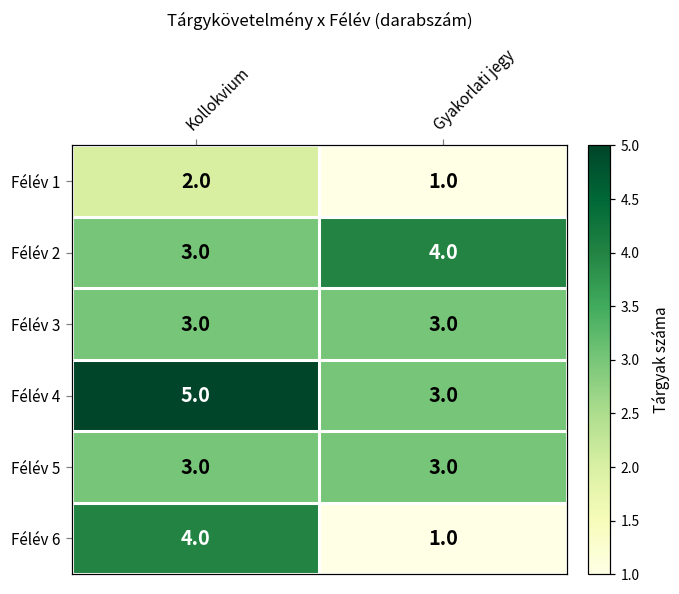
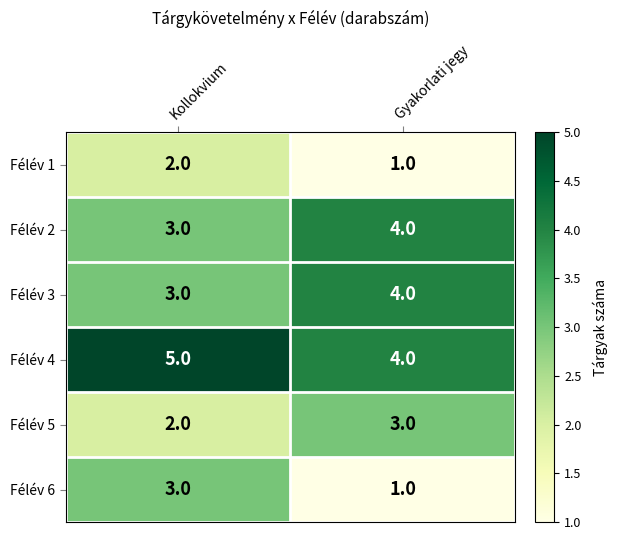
  {
    "Félév 1": {
      "Kollokvium": 2.0,
      "Gyakorlati jegy": 1.0
    },
    "Félév 2": {
      "Kollokvium": 3.0,
      "Gyakorlati jegy": 4.0
    },
    "Félév 3": {
      "Kollokvium": 3.0,
-     "Gyakorlati jegy": 3.0
+     "Gyakorlati jegy": 4.0
    },
    "Félév 4": {
      "Kollokvium": 5.0,
-     "Gyakorlati jegy": 3.0
+     "Gyakorlati jegy": 4.0
    },
    "Félév 5": {
-     "Kollokvium": 3.0,
+     "Kollokvium": 2.0,
      "Gyakorlati jegy": 3.0
    },
    "Félév 6": {
-     "Kollokvium": 4.0,
+     "Kollokvium": 3.0,
      "Gyakorlati jegy": 1.0
    }
  }
